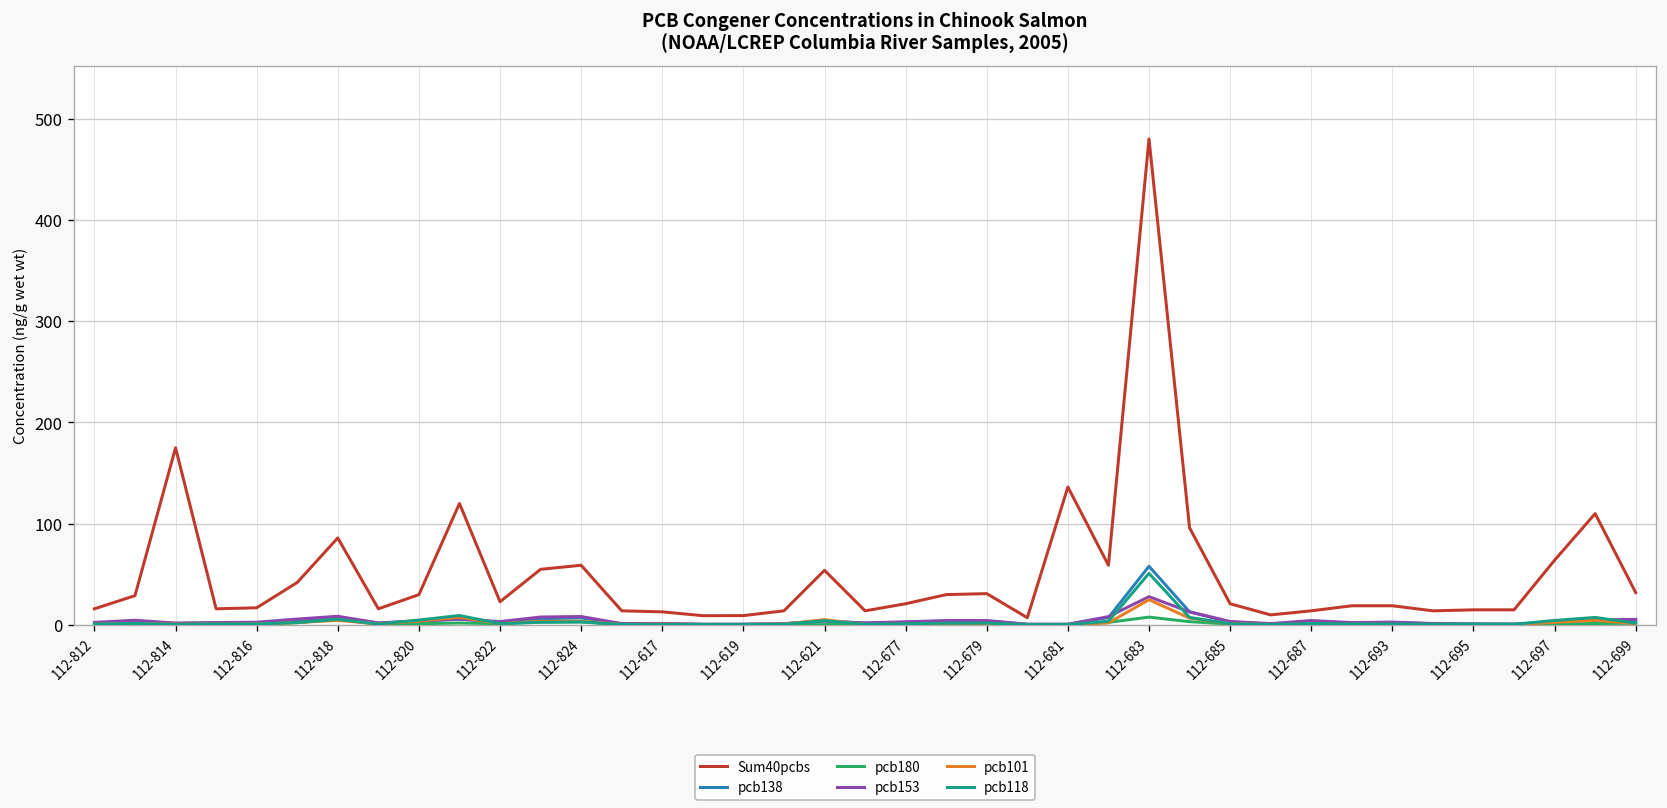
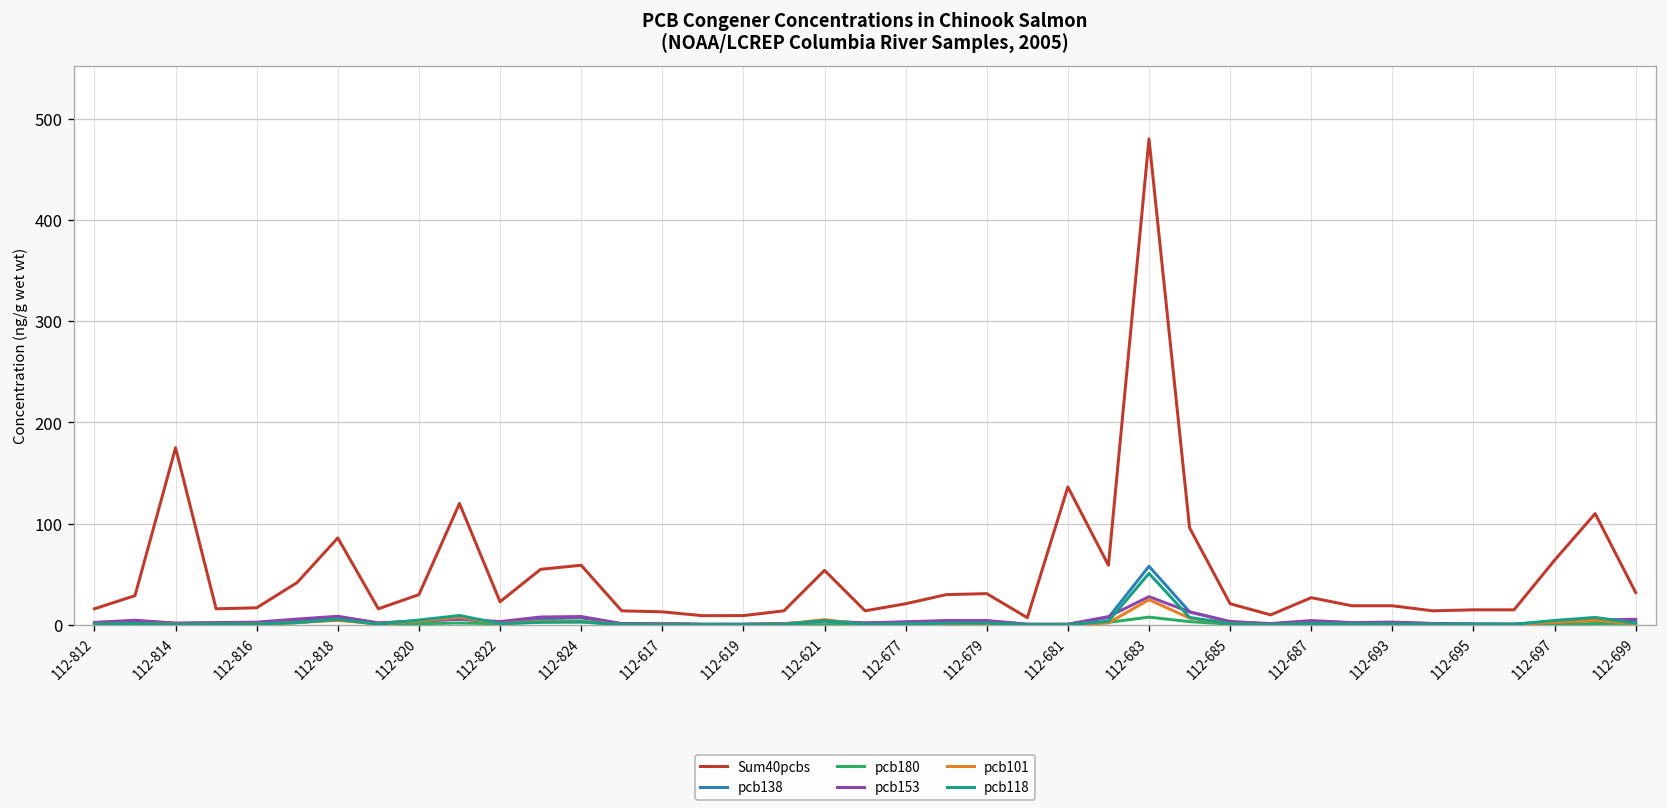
  {
    "Sum40pcbs": {
      "112-812": 20,
      "112-814": 180,
      "112-816": 20,
      "112-818": 90,
      "112-820": 30,
      "112-822": 20,
      "112-824": 60,
      "112-617": 10,
      "112-619": 10,
      "112-621": 50,
      "112-677": 20,
      "112-679": 30,
      "112-681": 140,
      "112-683": 480,
      "112-685": 20,
-     "112-687": 10,
+     "112-687": 30,
      "112-693": 20,
      "112-695": 20,
      "112-697": 60,
      "112-699": 30
    },
    "pcb138": {
      "112-683": 60
    }
  }
